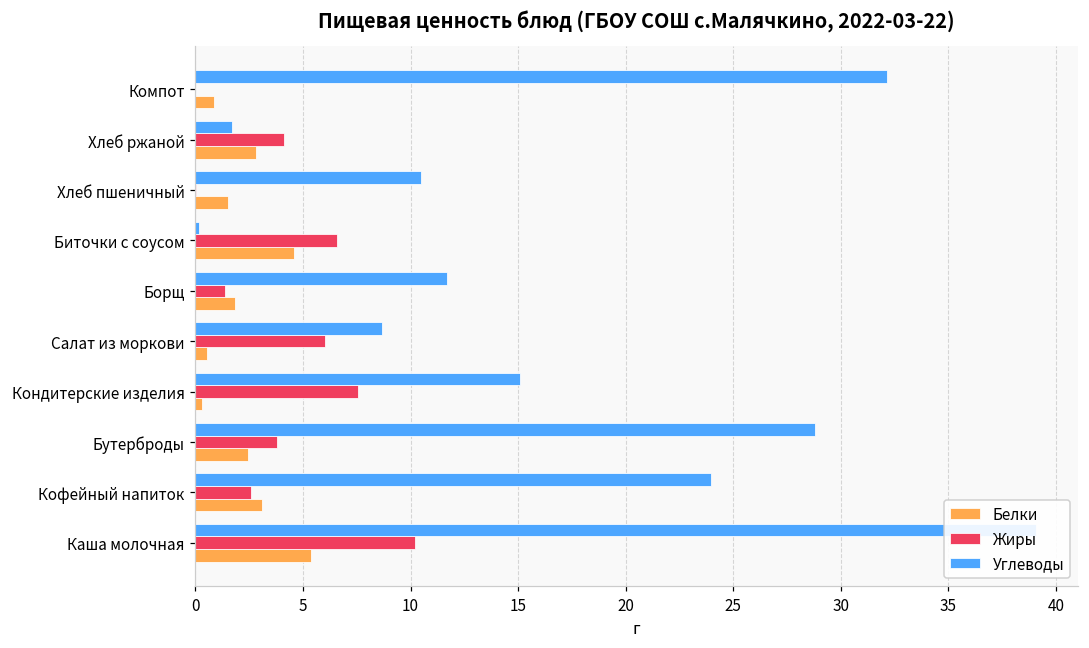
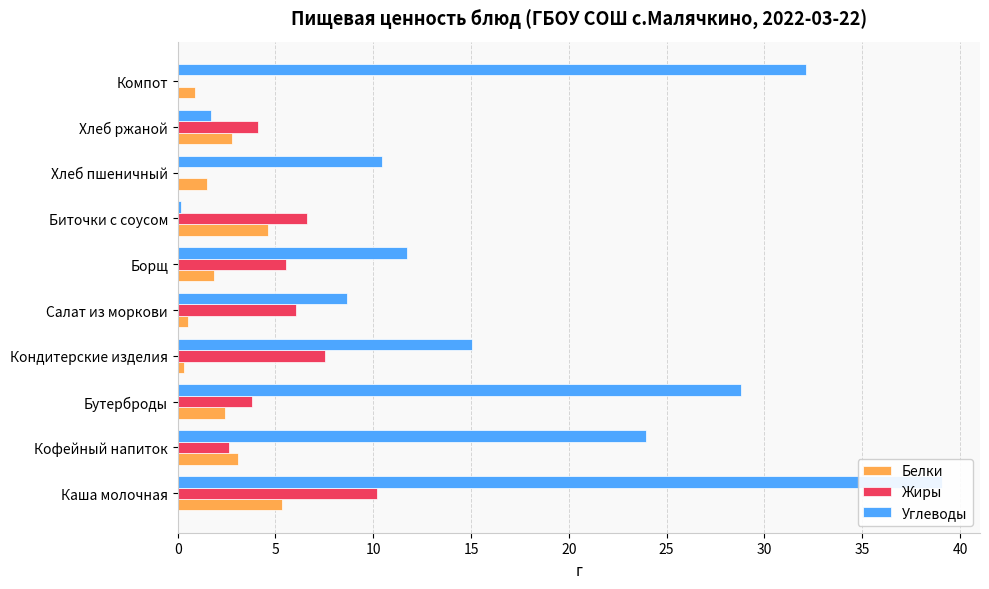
  {
    "Белки": {
      "Компот": 0.9,
      "Хлеб ржаной": 2.8,
      "Хлеб пшеничный": 1.5,
      "Биточки с соусом": 4.6,
      "Борщ": 1.8,
      "Салат из моркови": 0.5,
      "Кондитерские изделия": 0.3,
      "Бутерброды": 2.4,
      "Кофейный напиток": 3.1,
      "Каша молочная": 5.4
    },
    "Жиры": {
      "Компот": 0.0,
      "Хлеб ржаной": 4.1,
      "Биточки с соусом": 6.6,
-     "Борщ": 1.4,
+     "Борщ": 5.5,
      "Салат из моркови": 6.0,
      "Кондитерские изделия": 7.6,
      "Бутерброды": 3.8,
      "Кофейный напиток": 2.6,
      "Каша молочная": 10.2
    },
    "Углеводы": {
      "Компот": 32.1,
      "Хлеб ржаной": 1.7,
      "Хлеб пшеничный": 10.5,
      "Биточки с соусом": 0.2,
      "Борщ": 11.7,
      "Салат из моркови": 8.7,
      "Кондитерские изделия": 15.1,
      "Бутерброды": 28.8,
      "Кофейный напиток": 24.0
    }
  }
